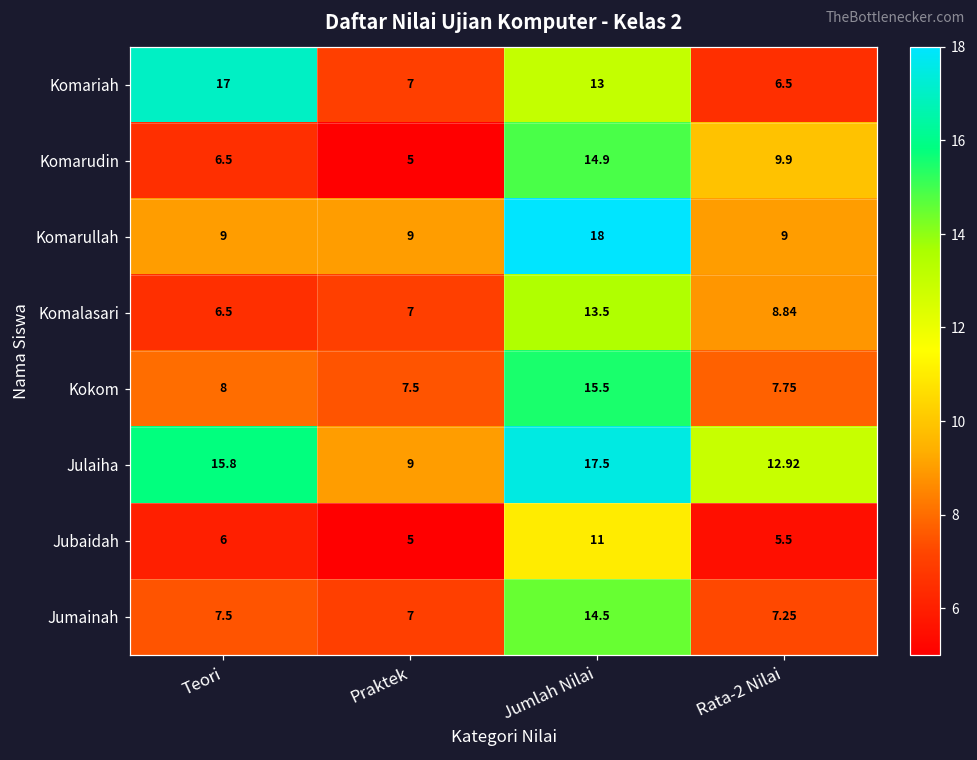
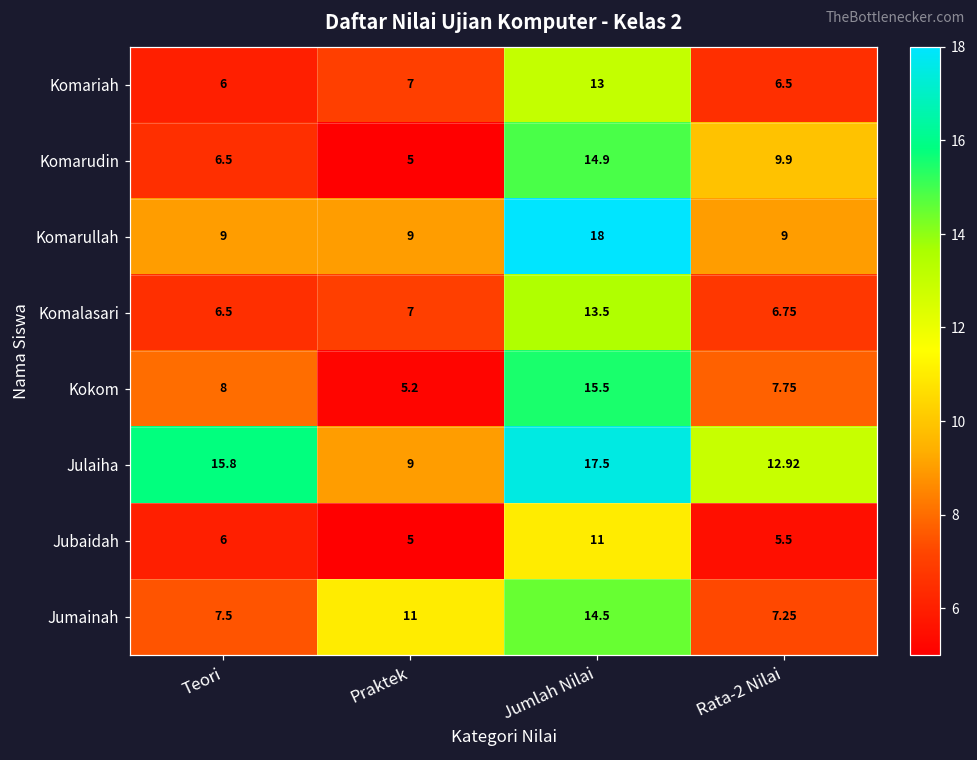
  {
    "Komariah": {
-     "Teori": 17,
+     "Teori": 6,
      "Praktek": 7,
      "Jumlah Nilai": 13,
      "Rata-2 Nilai": 6.5
    },
    "Komarudin": {
      "Teori": 6.5,
      "Praktek": 5,
      "Jumlah Nilai": 14.9,
      "Rata-2 Nilai": 9.9
    },
    "Komarullah": {
      "Teori": 9,
      "Praktek": 9,
      "Jumlah Nilai": 18,
      "Rata-2 Nilai": 9
    },
    "Komalasari": {
      "Teori": 6.5,
      "Praktek": 7,
      "Jumlah Nilai": 13.5,
-     "Rata-2 Nilai": 8.84
+     "Rata-2 Nilai": 6.75
    },
    "Kokom": {
      "Teori": 8,
-     "Praktek": 7.5,
+     "Praktek": 5.2,
      "Jumlah Nilai": 15.5,
      "Rata-2 Nilai": 7.75
    },
    "Julaiha": {
      "Teori": 15.8,
      "Praktek": 9,
      "Jumlah Nilai": 17.5,
      "Rata-2 Nilai": 12.92
    },
    "Jubaidah": {
      "Teori": 6,
      "Praktek": 5,
      "Jumlah Nilai": 11,
      "Rata-2 Nilai": 5.5
    },
    "Jumainah": {
      "Teori": 7.5,
-     "Praktek": 7,
+     "Praktek": 11,
      "Jumlah Nilai": 14.5,
      "Rata-2 Nilai": 7.25
    }
  }
